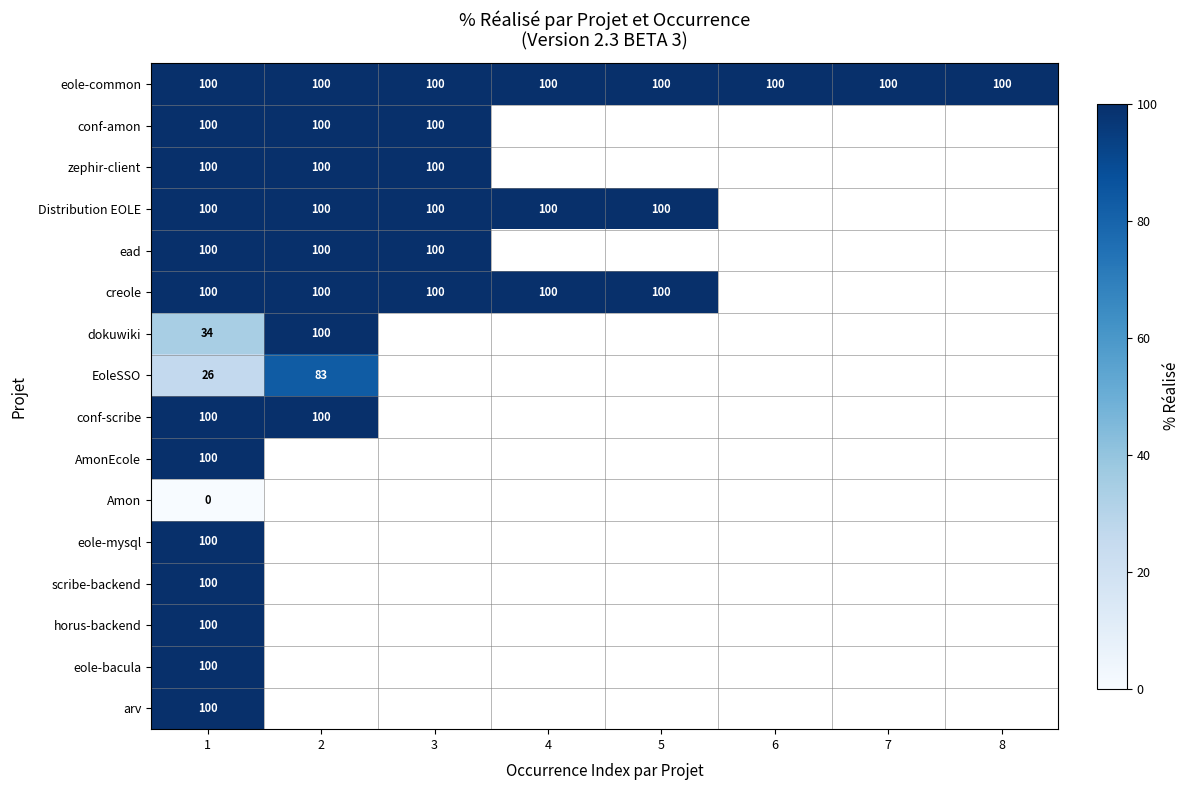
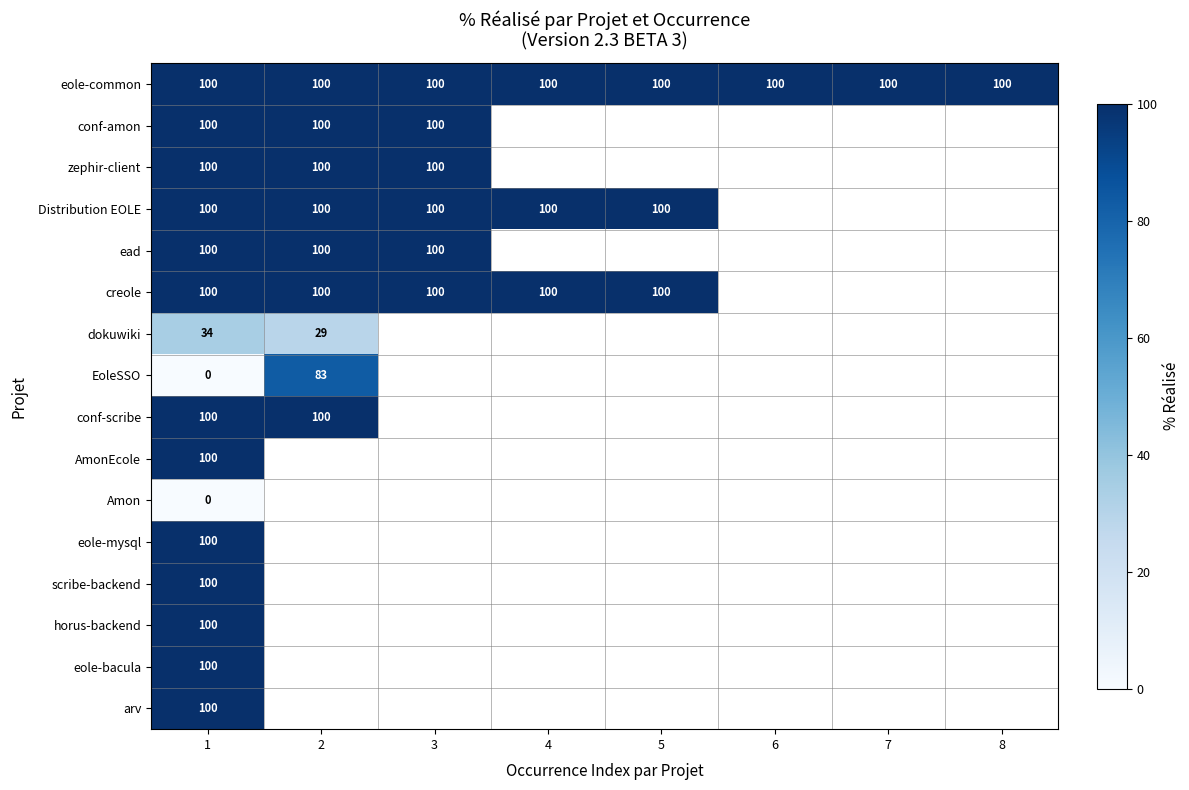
  {
    "eole-common": {
      "1": 100,
      "2": 100,
      "3": 100,
      "4": 100,
      "5": 100,
      "6": 100,
      "7": 100,
      "8": 100
    },
    "conf-amon": {
      "1": 100,
      "2": 100,
      "3": 100
    },
    "zephir-client": {
      "1": 100,
      "2": 100,
      "3": 100
    },
    "Distribution EOLE": {
      "1": 100,
      "2": 100,
      "3": 100,
      "4": 100,
      "5": 100
    },
    "ead": {
      "1": 100,
      "2": 100,
      "3": 100
    },
    "creole": {
      "1": 100,
      "2": 100,
      "3": 100,
      "4": 100,
      "5": 100
    },
    "dokuwiki": {
      "1": 34,
-     "2": 100
+     "2": 29
    },
    "EoleSSO": {
-     "1": 26,
+     "1": 0,
      "2": 83
    },
    "conf-scribe": {
      "1": 100,
      "2": 100
    },
    "AmonEcole": {
      "1": 100
    },
    "Amon": {
      "1": 0
    },
    "eole-mysql": {
      "1": 100
    },
    "scribe-backend": {
      "1": 100
    },
    "horus-backend": {
      "1": 100
    },
    "eole-bacula": {
      "1": 100
    },
    "arv": {
      "1": 100
    }
  }
